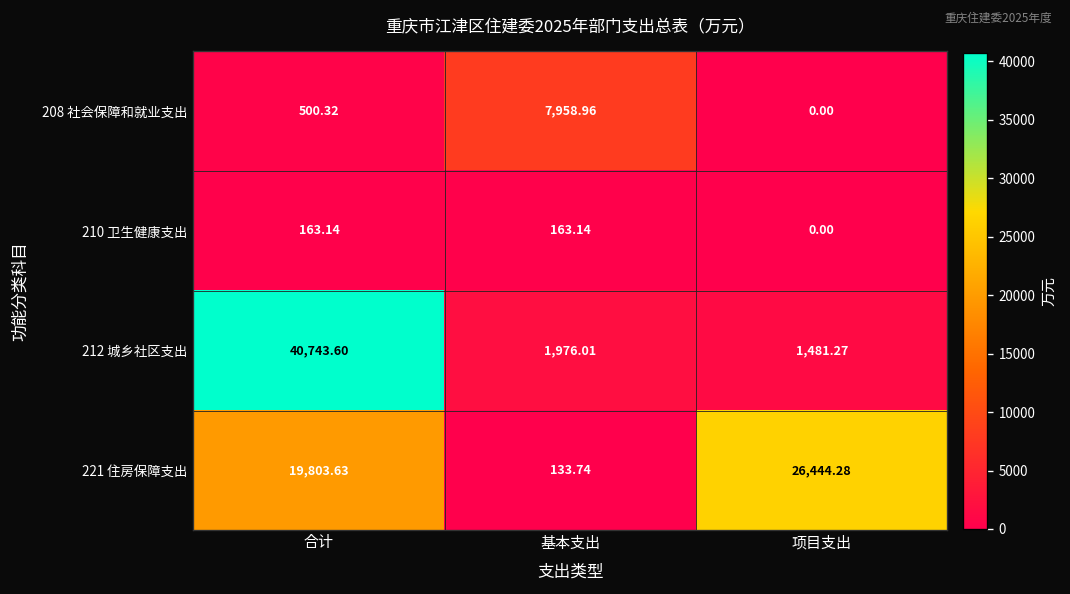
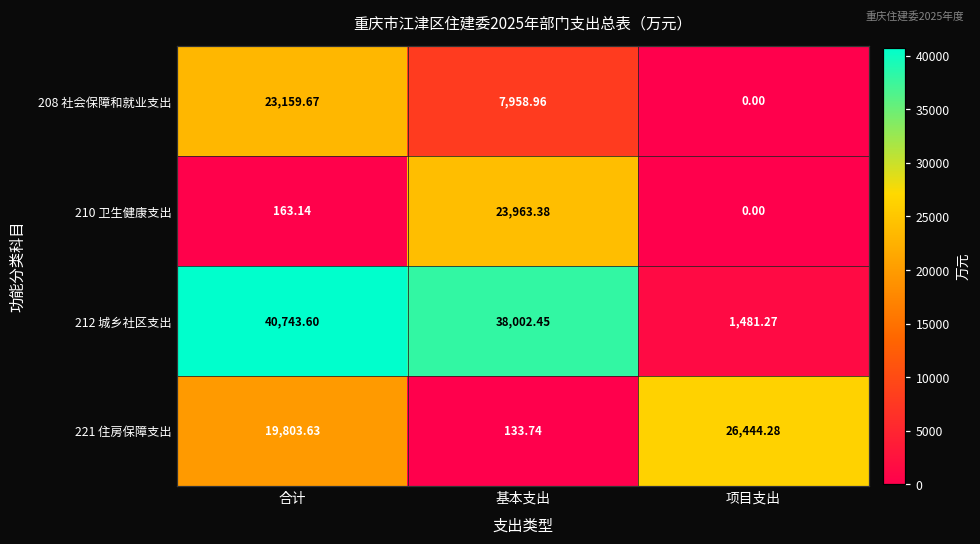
  {
    "208 社会保障和就业支出": {
-     "合计": "500.32",
+     "合计": "23,159.67",
      "基本支出": "7,958.96",
      "项目支出": "0.00"
    },
    "210 卫生健康支出": {
      "合计": "163.14",
-     "基本支出": "163.14",
+     "基本支出": "23,963.38",
      "项目支出": "0.00"
    },
    "212 城乡社区支出": {
      "合计": "40,743.60",
-     "基本支出": "1,976.01",
+     "基本支出": "38,002.45",
      "项目支出": "1,481.27"
    },
    "221 住房保障支出": {
      "合计": "19,803.63",
      "基本支出": "133.74",
      "项目支出": "26,444.28"
    }
  }
